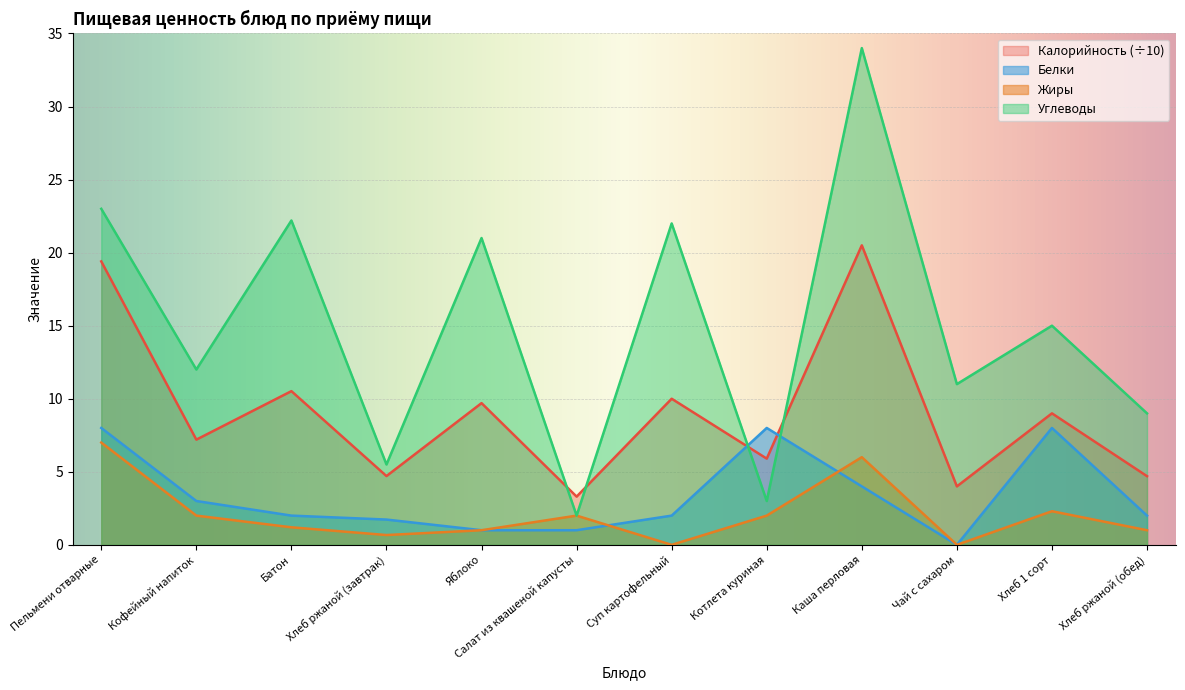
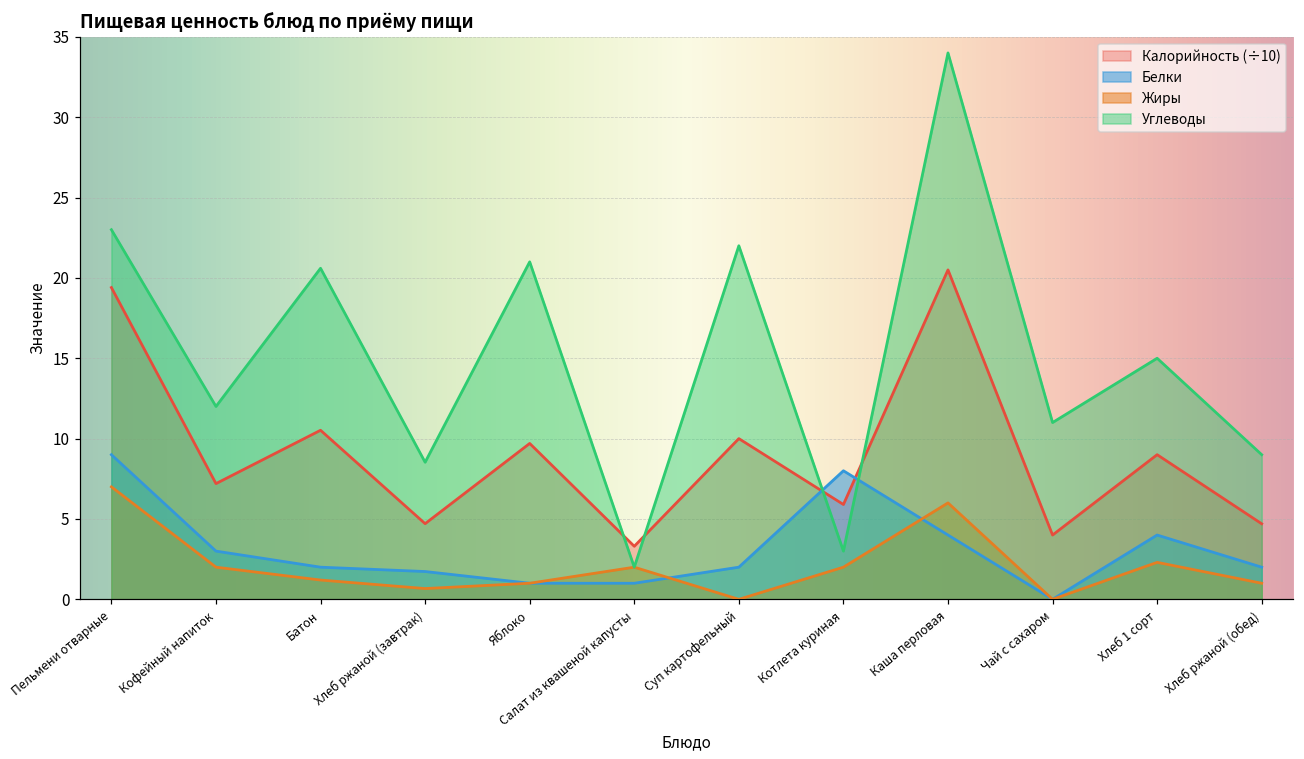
  {
    "Белки": {
-     "Пельмени отварные": 8,
+     "Пельмени отварные": 9,
      "Кофейный напиток": 3,
      "Батон": 2,
      "Хлеб ржаной (завтрак)": 1.7,
      "Салат из квашеной капусты": 1,
      "Суп картофельный": 2,
      "Котлета куриная": 8,
      "Каша перловая": 4,
-     "Хлеб 1 сорт": 8,
+     "Хлеб 1 сорт": 4,
      "Хлеб ржаной (обед)": 2
    },
    "Углеводы": {
      "Пельмени отварные": 23.0,
      "Кофейный напиток": 12.0,
-     "Батон": 22.2,
-     "Хлеб ржаной (завтрак)": 5.5,
+     "Батон": 20.6,
+     "Хлеб ржаной (завтрак)": 8.5,
      "Яблоко": 21.0,
      "Суп картофельный": 22.0,
      "Котлета куриная": 3.0,
      "Каша перловая": 34.0,
      "Чай с сахаром": 11.0,
      "Хлеб 1 сорт": 15.0,
      "Хлеб ржаной (обед)": 9.0
    }
  }
